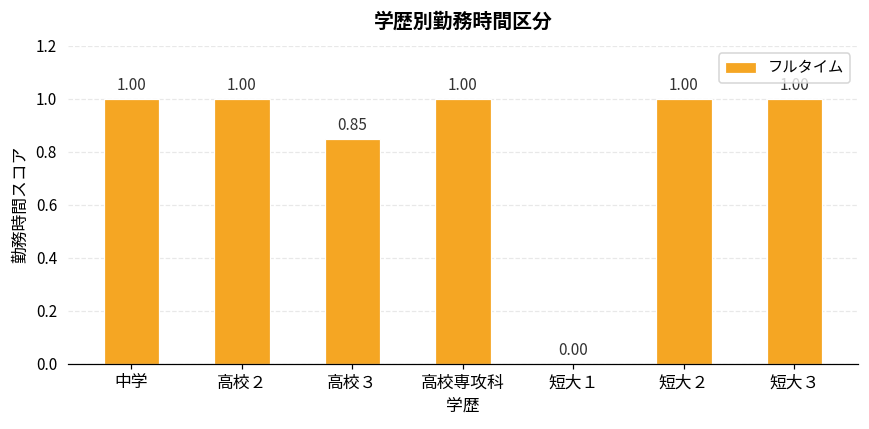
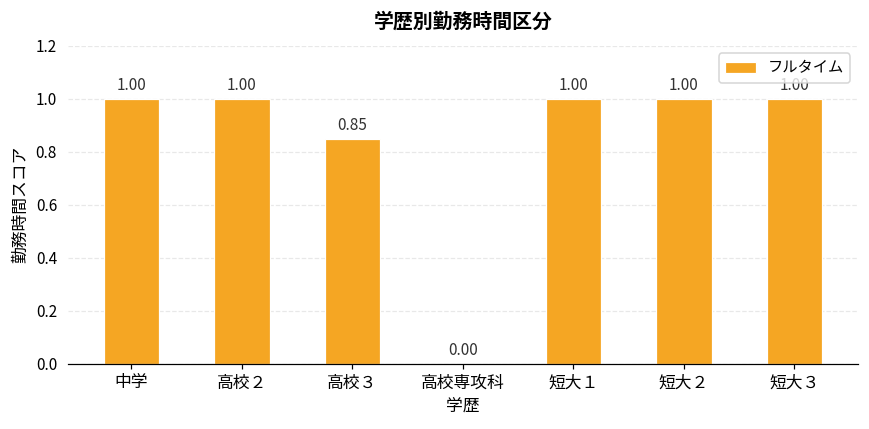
  {
    "中学": 1.00,
    "高校２": 1.00,
    "高校３": 0.85,
-   "高校専攻科": 1.00,
-   "短大１": 0.00,
+   "高校専攻科": 0.00,
+   "短大１": 1.00,
    "短大２": 1.00
  }
